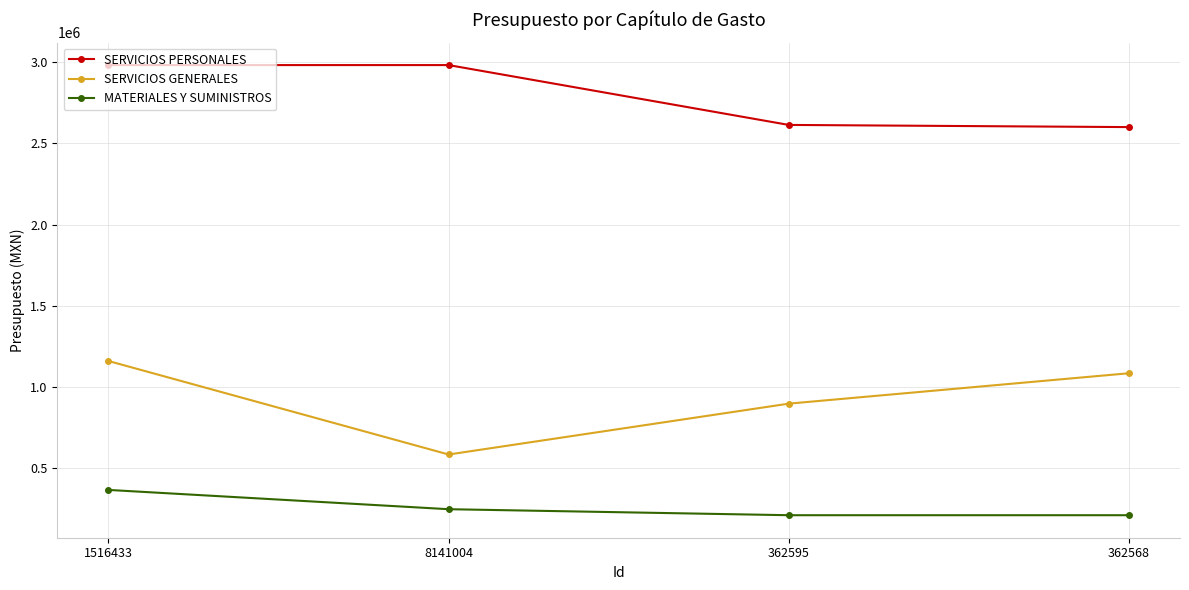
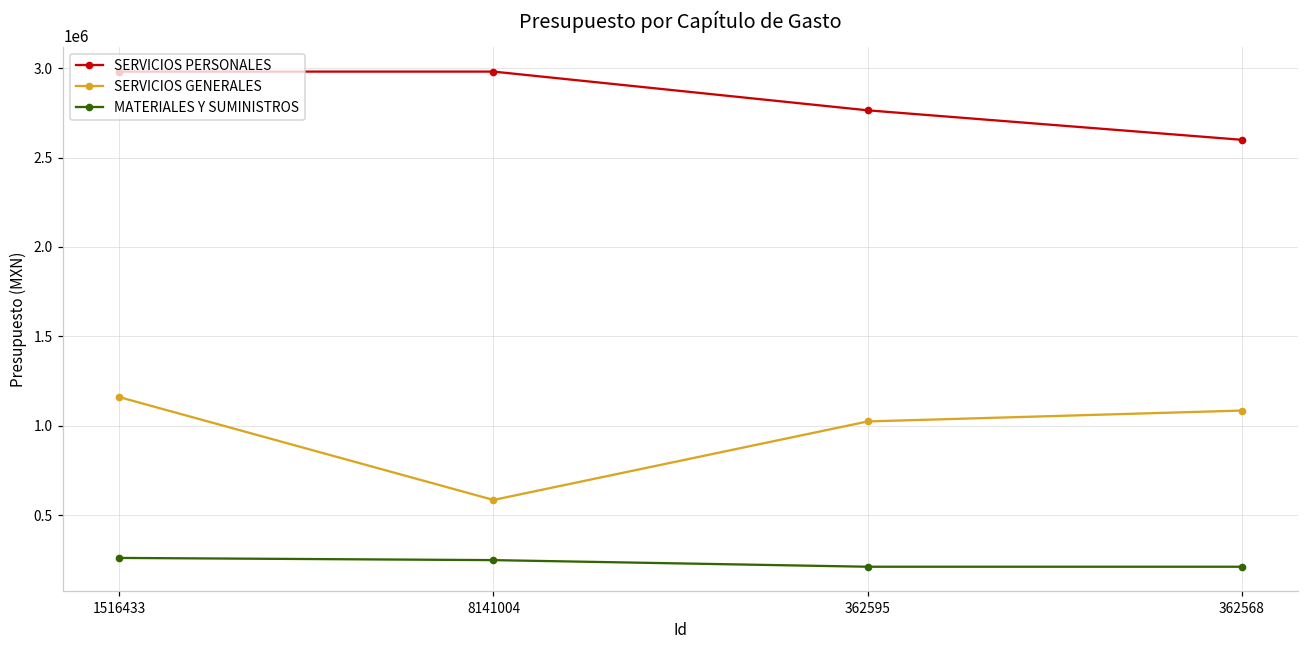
  {
    "SERVICIOS PERSONALES": {
      "8141004": 2980000,
-     "362595": 2610000,
+     "362595": 2760000,
      "362568": 2600000
    },
    "SERVICIOS GENERALES": {
      "1516433": 1160000,
      "8141004": 590000,
-     "362595": 900000,
+     "362595": 1020000,
      "362568": 1090000
    },
    "MATERIALES Y SUMINISTROS": {
-     "1516433": 370000,
+     "1516433": 260000,
      "8141004": 250000,
      "362595": 210000,
      "362568": 210000
    }
  }
